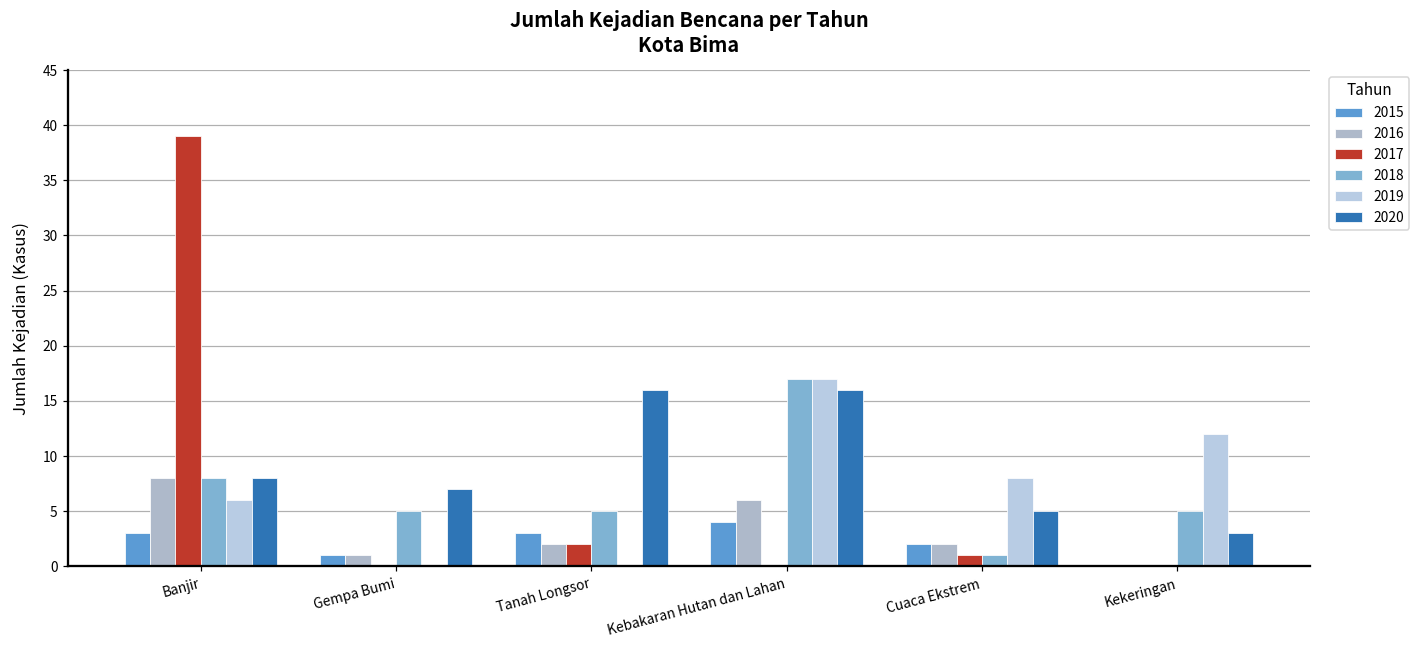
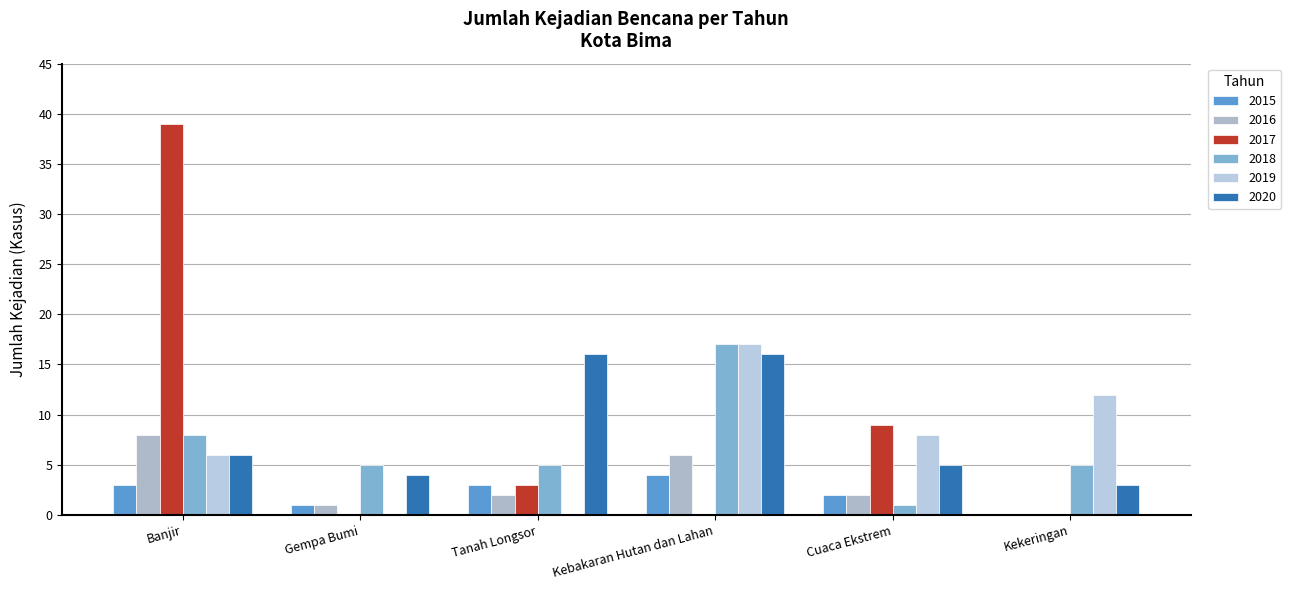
  {
    "2017": {
      "Banjir": 39,
      "Gempa Bumi": 0,
-     "Tanah Longsor": 2,
+     "Tanah Longsor": 3,
      "Kebakaran Hutan dan Lahan": 0,
-     "Cuaca Ekstrem": 1,
+     "Cuaca Ekstrem": 9,
      "Kekeringan": 0
    },
    "2020": {
-     "Banjir": 8,
-     "Gempa Bumi": 7,
+     "Banjir": 6,
+     "Gempa Bumi": 4,
      "Tanah Longsor": 16,
      "Kebakaran Hutan dan Lahan": 16,
      "Cuaca Ekstrem": 5,
      "Kekeringan": 3
    }
  }
